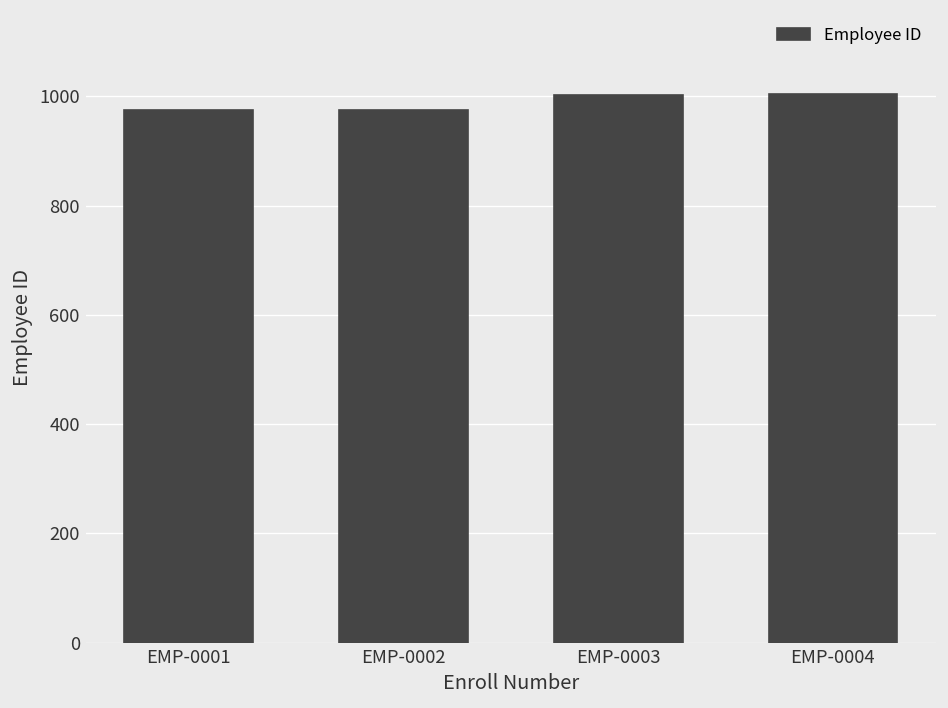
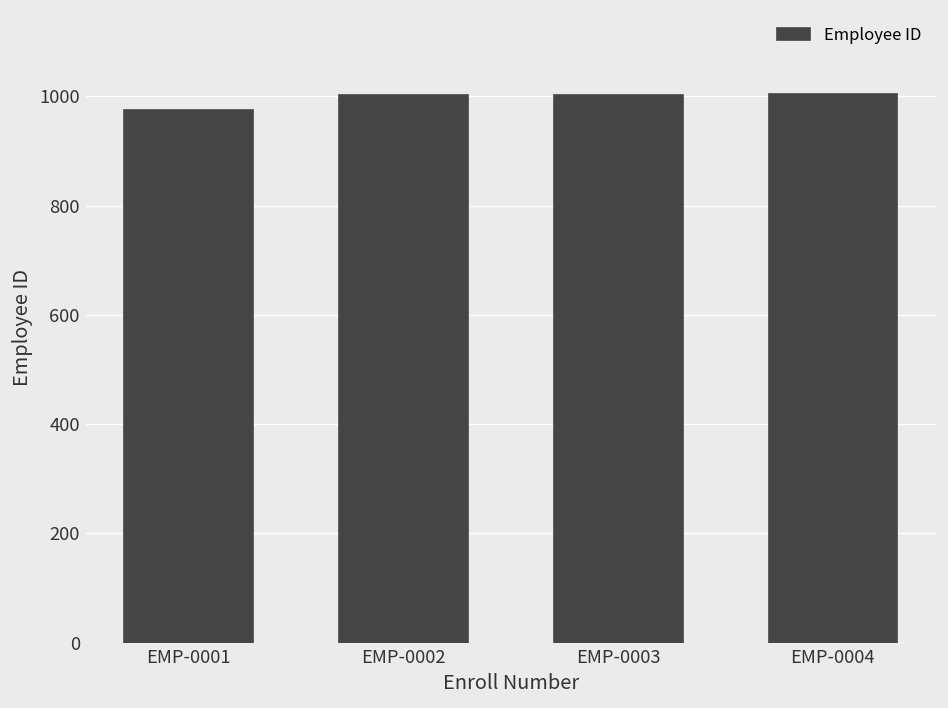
  {
    "EMP-0001": 980,
-   "EMP-0002": 980,
+   "EMP-0002": 1000,
    "EMP-0003": 1000,
    "EMP-0004": 1000
  }
